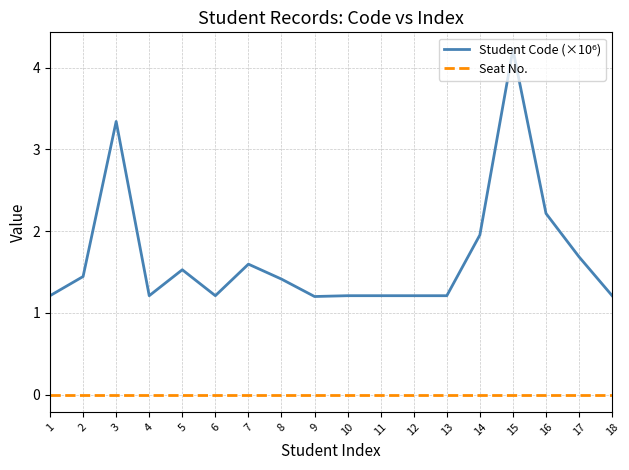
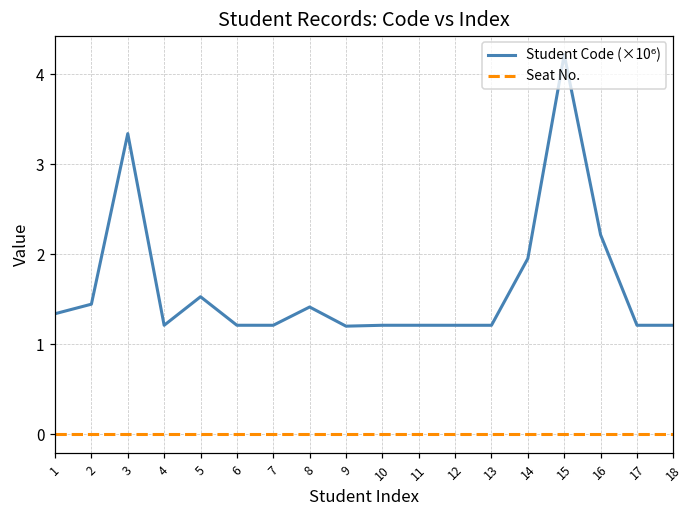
  {
    "Student Code (×10⁶)": {
-     "1": 1.2,
+     "1": 1.3,
      "2": 1.4,
      "3": 3.3,
      "4": 1.2,
      "5": 1.5,
      "6": 1.2,
-     "7": 1.6,
+     "7": 1.2,
      "8": 1.4,
      "9": 1.2,
      "10": 1.2,
      "11": 1.2,
      "12": 1.2,
      "13": 1.2,
      "14": 2.0,
      "16": 2.2,
-     "17": 1.7,
+     "17": 1.2,
      "18": 1.2
    },
    "Seat No.": {
      "1": 0.0,
      "2": 0.0,
      "3": 0.0,
      "4": 0.0,
      "5": 0.0,
      "6": 0.0,
      "7": 0.0,
      "8": 0.0,
      "9": 0.0,
      "10": 0.0,
      "11": 0.0,
      "12": 0.0,
      "13": 0.0,
      "14": 0.0,
      "15": 0.0,
      "16": 0.0,
      "17": 0.0,
      "18": 0.0
    }
  }
